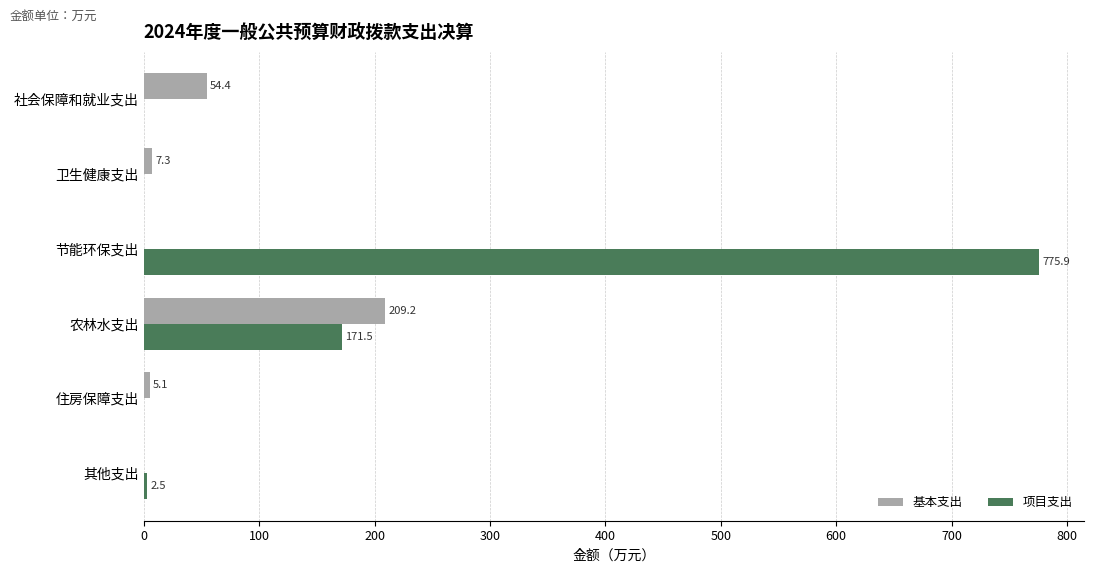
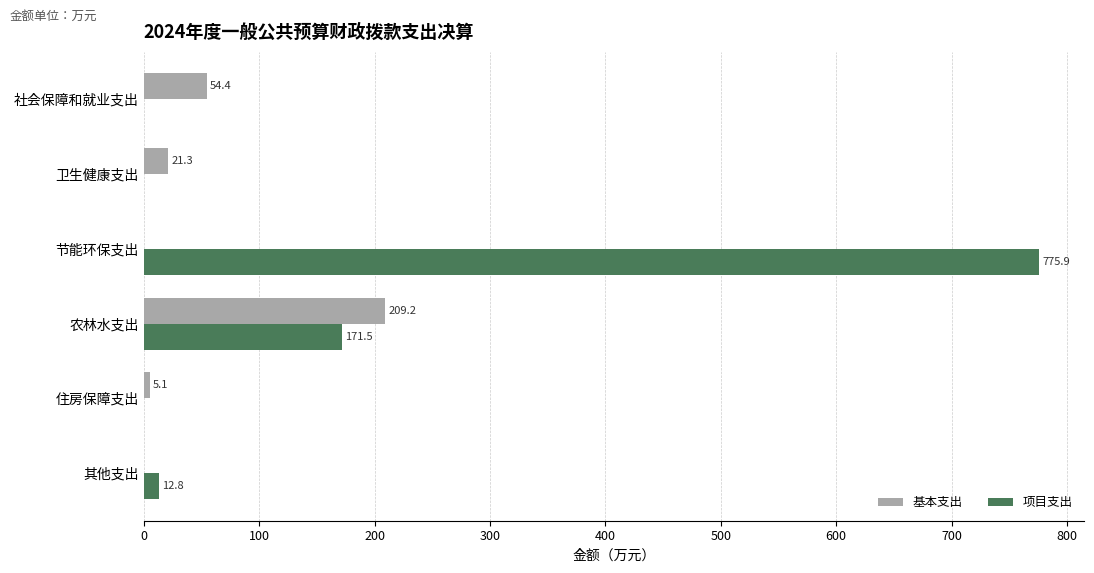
  {
    "基本支出": {
      "社会保障和就业支出": 54.4,
-     "卫生健康支出": 7.3,
+     "卫生健康支出": 21.3,
      "农林水支出": 209.2,
      "住房保障支出": 5.1
    },
    "项目支出": {
      "节能环保支出": 775.9,
      "农林水支出": 171.5,
-     "其他支出": 2.5
+     "其他支出": 12.8
    }
  }
